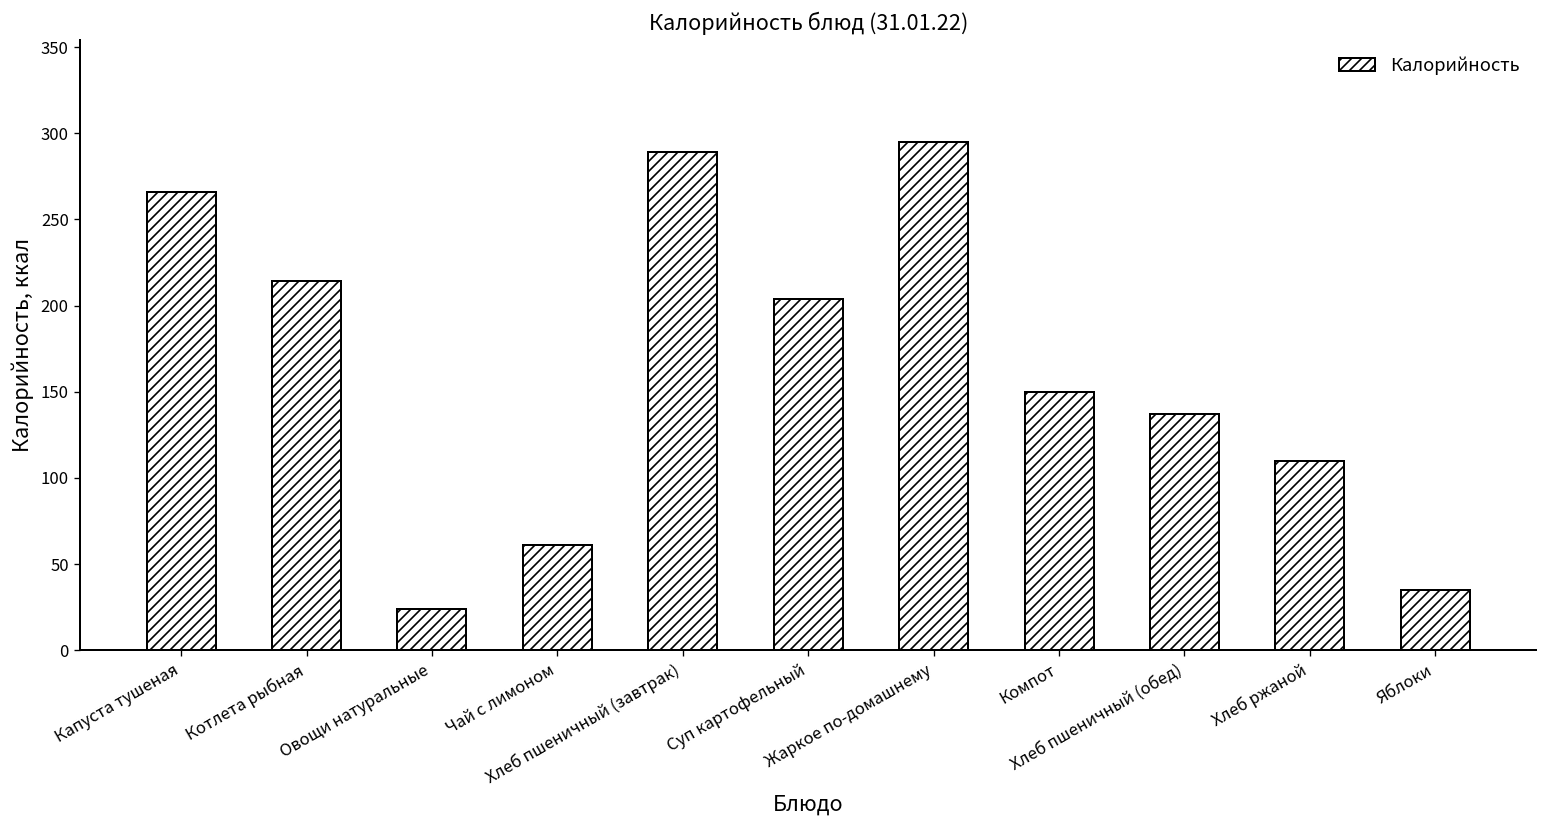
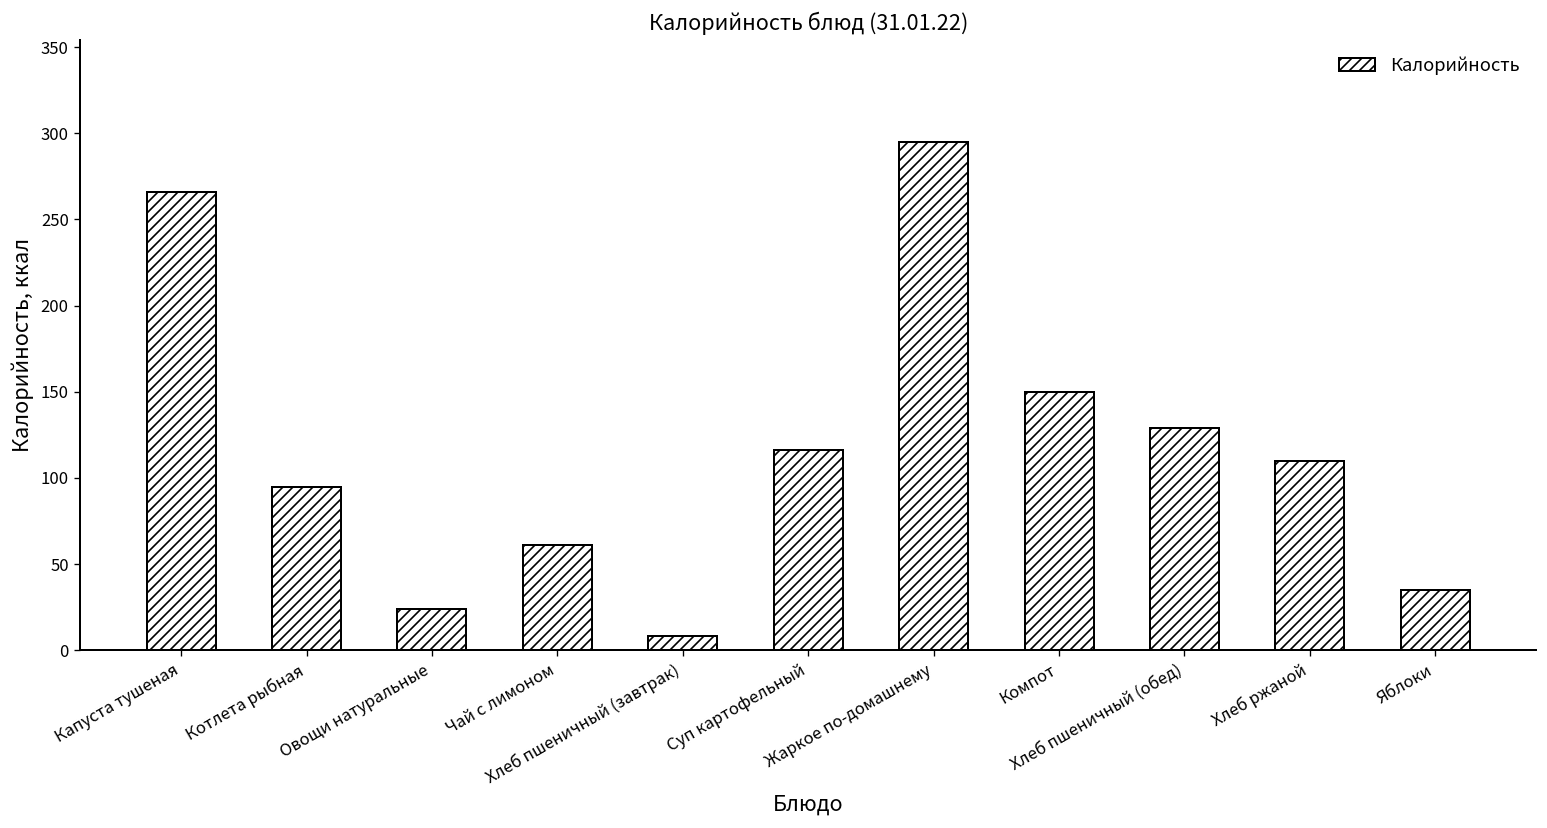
  {
    "Капуста тушеная": 266,
-   "Котлета рыбная": 214,
+   "Котлета рыбная": 95,
    "Овощи натуральные": 24,
    "Чай с лимоном": 61,
-   "Хлеб пшеничный (завтрак)": 289,
-   "Суп картофельный": 204,
+   "Хлеб пшеничный (завтрак)": 8,
+   "Суп картофельный": 116,
    "Жаркое по-домашнему": 295,
    "Компот": 150,
-   "Хлеб пшеничный (обед)": 137,
+   "Хлеб пшеничный (обед)": 129,
    "Хлеб ржаной": 110,
    "Яблоки": 35
  }
